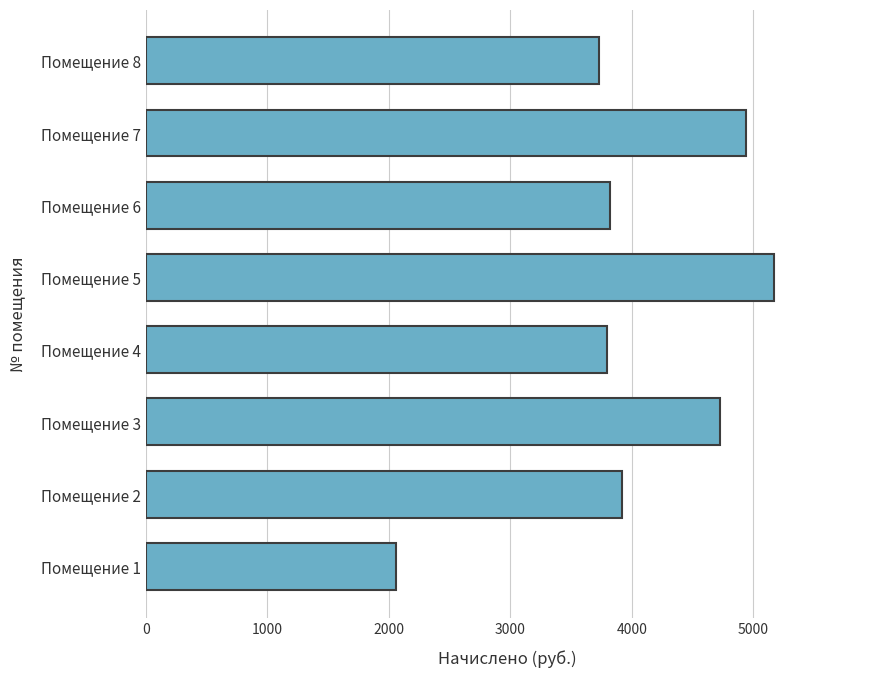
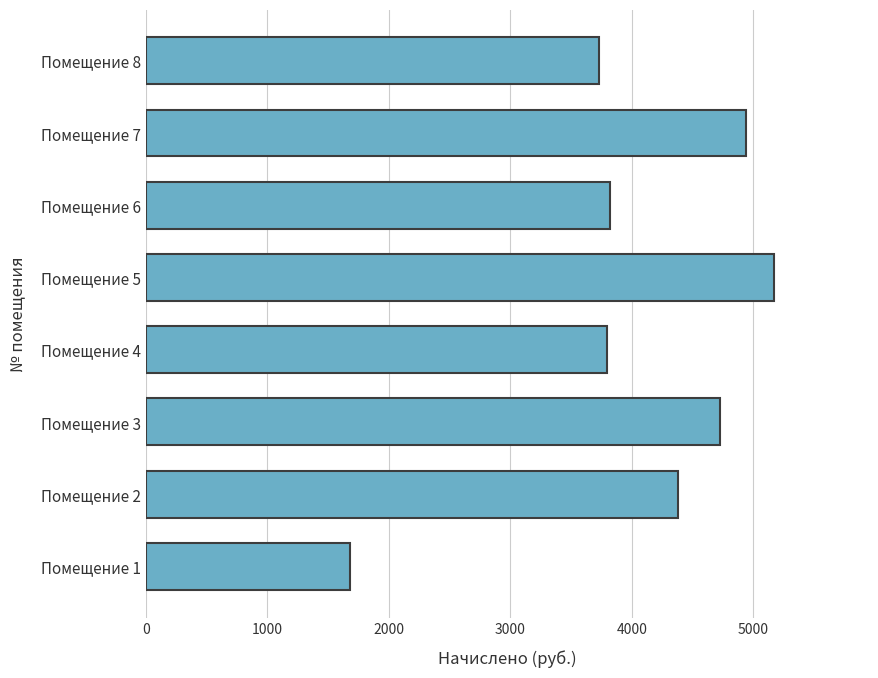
  {
    "Помещение 8": 3730,
    "Помещение 7": 4940,
    "Помещение 6": 3820,
    "Помещение 5": 5170,
    "Помещение 4": 3790,
    "Помещение 3": 4730,
-   "Помещение 2": 3920,
-   "Помещение 1": 2060
+   "Помещение 2": 4380,
+   "Помещение 1": 1680
  }
